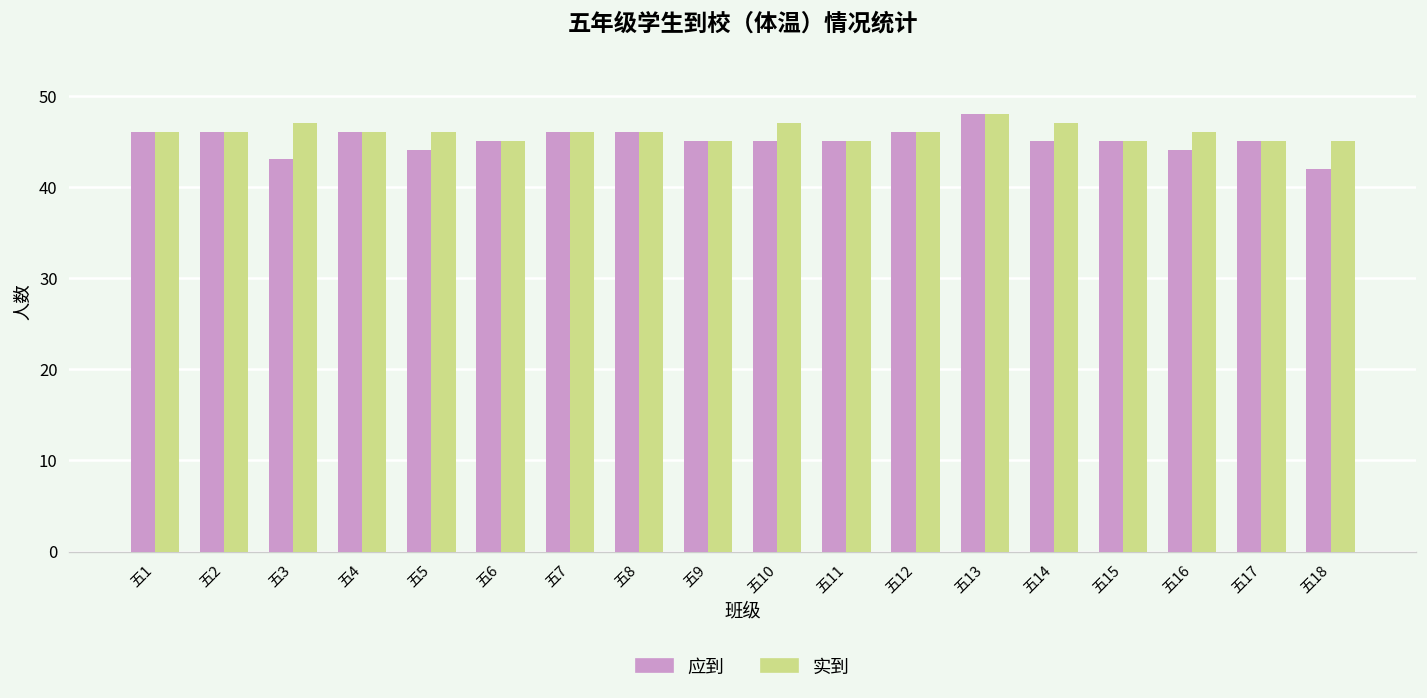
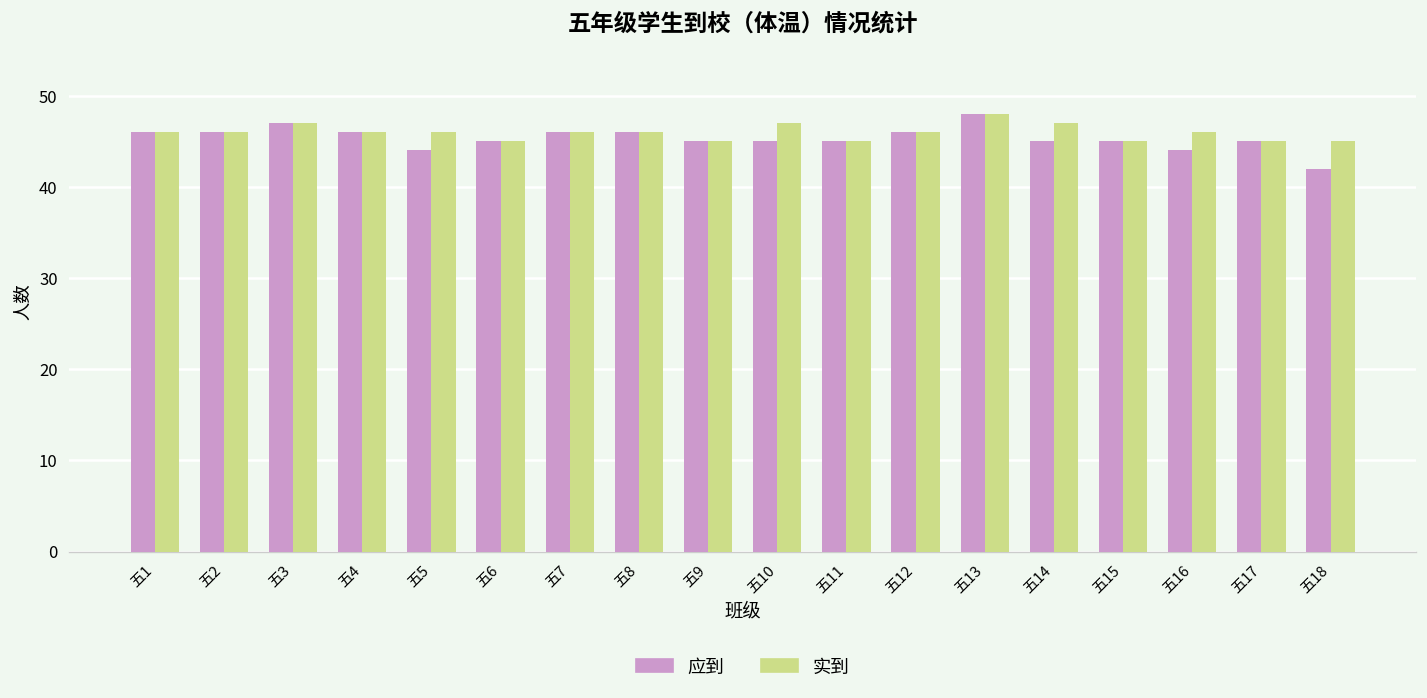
  {
    "应到": {
      "五1": 46,
      "五2": 46,
-     "五3": 43,
+     "五3": 47,
      "五4": 46,
      "五5": 44,
      "五6": 45,
      "五7": 46,
      "五8": 46,
      "五9": 45,
      "五10": 45,
      "五11": 45,
      "五12": 46,
      "五13": 48,
      "五14": 45,
      "五15": 45,
      "五16": 44,
      "五17": 45,
      "五18": 42
    },
    "实到": {
      "五1": 46,
      "五2": 46,
      "五3": 47,
      "五4": 46,
      "五5": 46,
      "五6": 45,
      "五7": 46,
      "五8": 46,
      "五9": 45,
      "五10": 47,
      "五11": 45,
      "五12": 46,
      "五13": 48,
      "五14": 47,
      "五15": 45,
      "五16": 46,
      "五17": 45,
      "五18": 45
    }
  }
